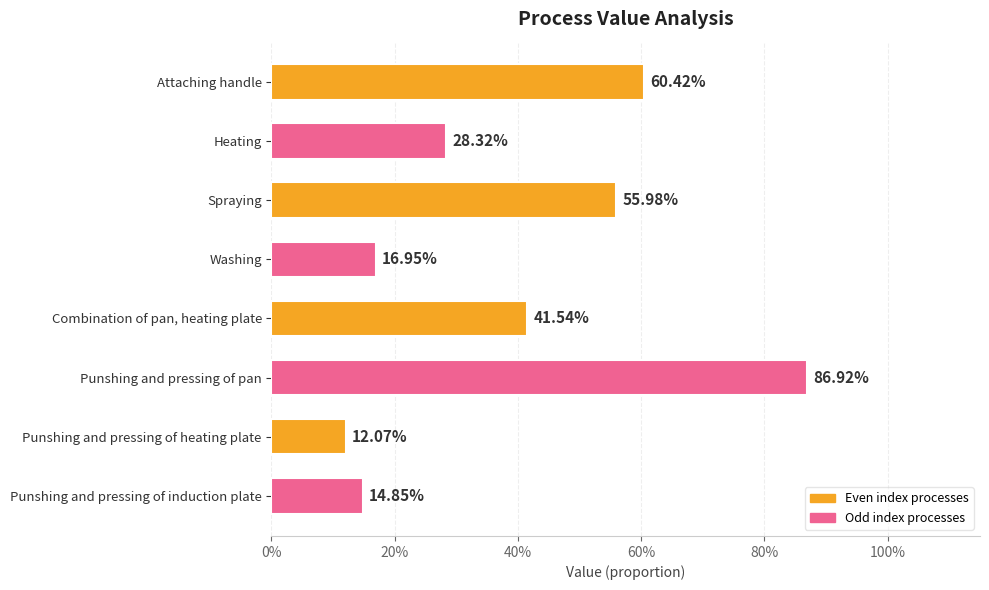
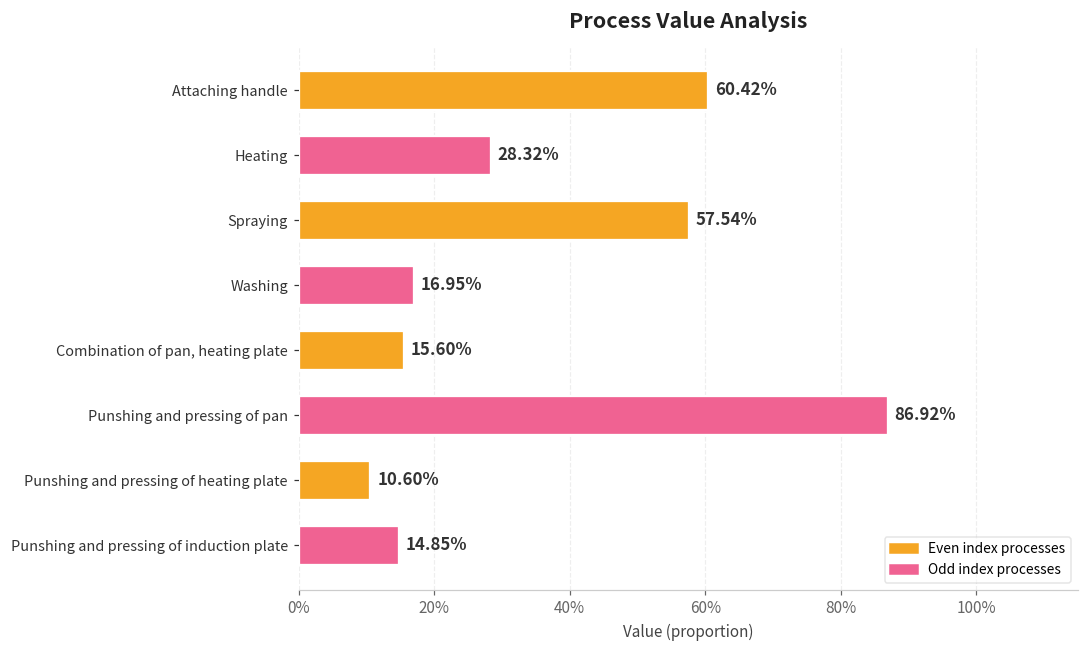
  {
    "Attaching handle": "60.42%",
    "Heating": "28.32%",
-   "Spraying": "55.98%",
+   "Spraying": "57.54%",
    "Washing": "16.95%",
-   "Combination of pan, heating plate": "41.54%",
+   "Combination of pan, heating plate": "15.60%",
    "Punshing and pressing of pan": "86.92%",
-   "Punshing and pressing of heating plate": "12.07%",
+   "Punshing and pressing of heating plate": "10.60%",
    "Punshing and pressing of induction plate": "14.85%"
  }
